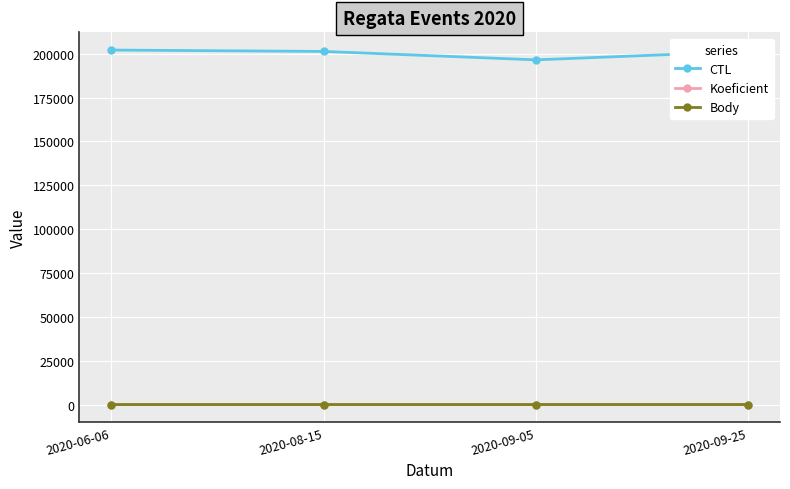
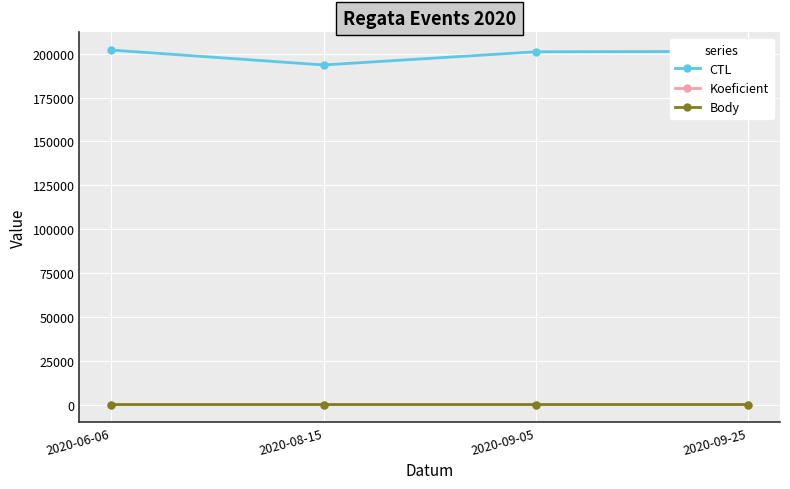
  {
    "CTL": {
      "2020-06-06": 202000,
-     "2020-08-15": 201000,
-     "2020-09-05": 197000
+     "2020-08-15": 194000,
+     "2020-09-05": 201000
    },
    "Body": {
      "2020-06-06": 0,
      "2020-08-15": 0,
      "2020-09-05": 0,
      "2020-09-25": 0
    }
  }
